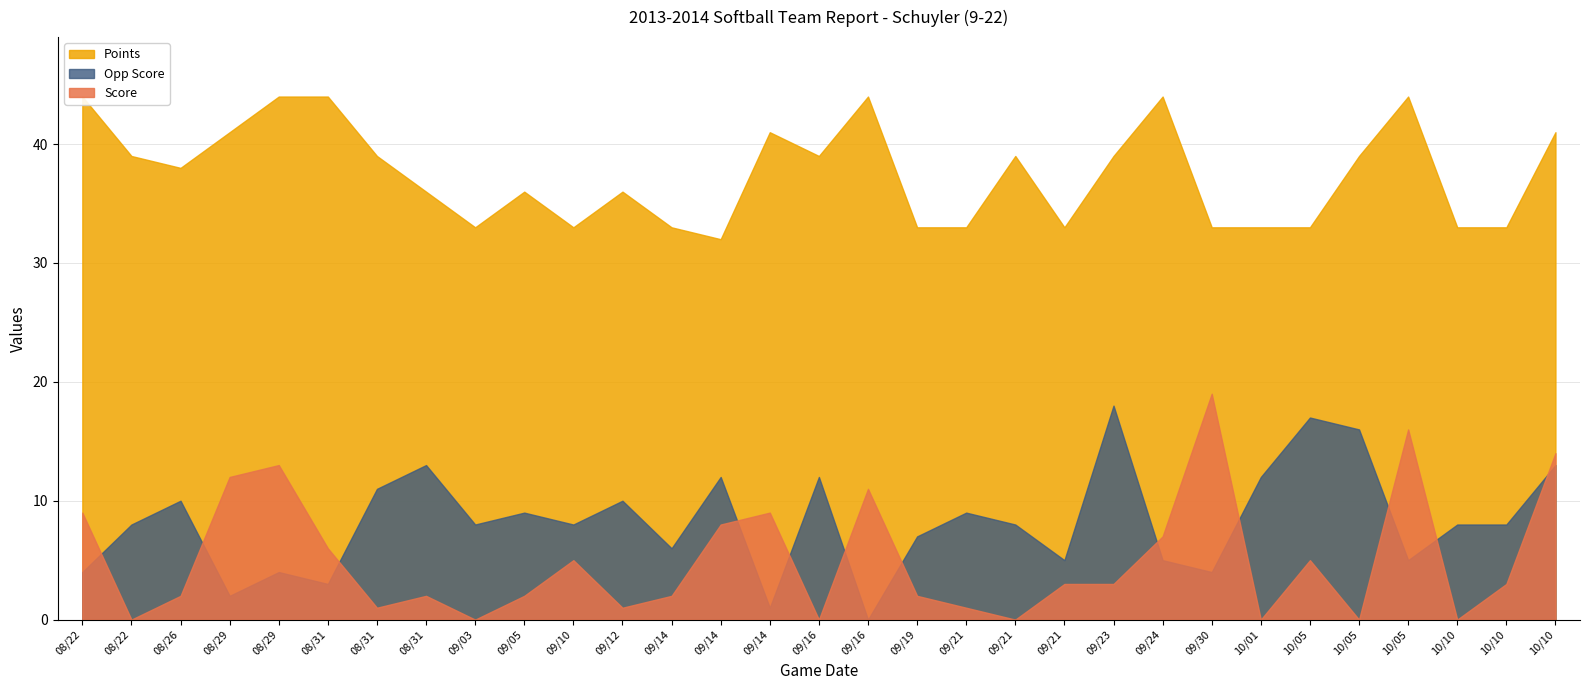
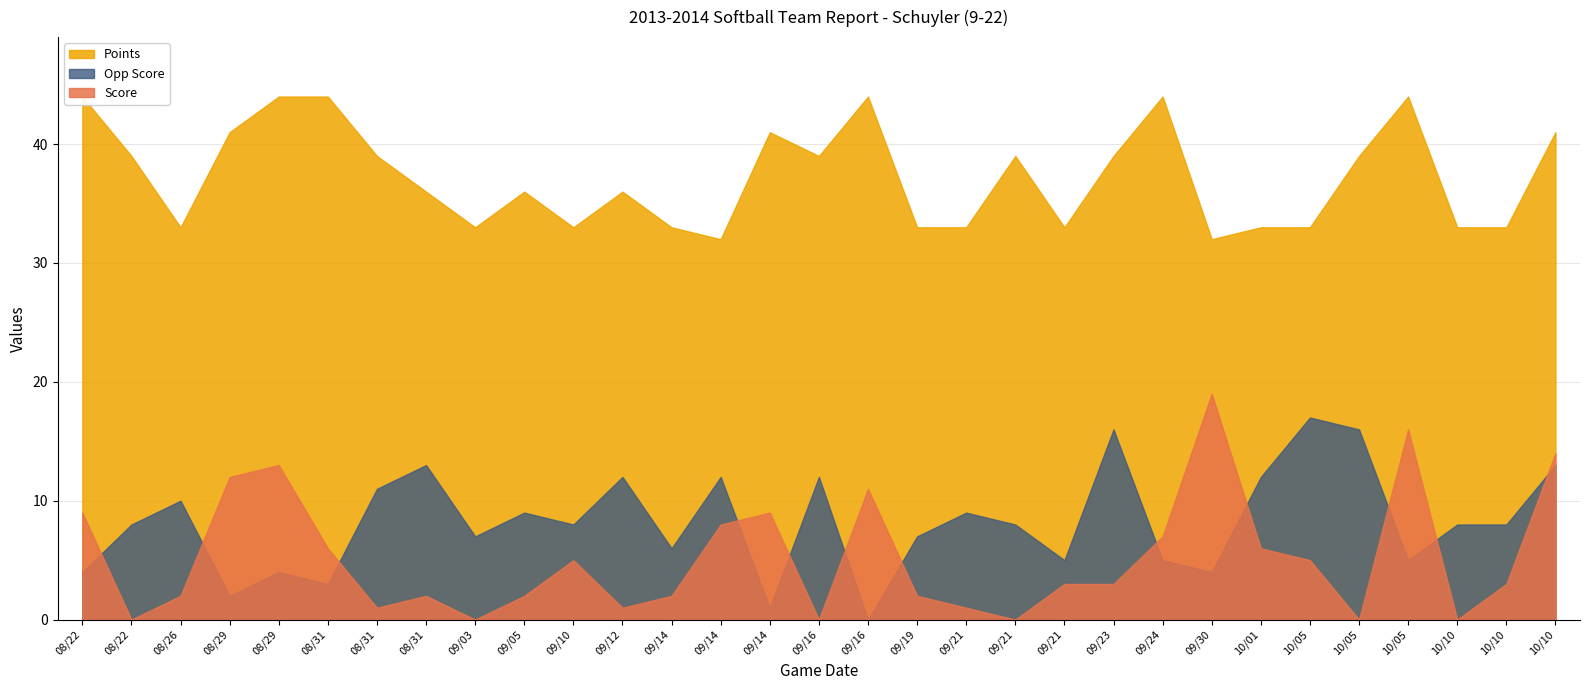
  {
    "Points": {
-     "08/26": 38,
+     "08/26": 33,
      "09/03": 33,
      "09/05": 36,
      "09/10": 33,
      "09/12": 36,
      "09/19": 33,
      "09/23": 39,
      "09/24": 44,
-     "09/30": 33,
+     "09/30": 32,
      "10/01": 33
    },
    "Opp Score": {
      "08/26": 10,
-     "09/03": 8,
+     "09/03": 7,
      "09/05": 9,
      "09/10": 8,
-     "09/12": 10,
+     "09/12": 12,
      "09/19": 7,
-     "09/23": 18,
+     "09/23": 16,
      "09/24": 5,
      "09/30": 4,
      "10/01": 12
    },
    "Score": {
      "08/26": 2,
      "09/03": 0,
      "09/05": 2,
      "09/10": 5,
      "09/12": 1,
      "09/19": 2,
      "09/23": 3,
      "09/24": 7,
      "09/30": 19,
-     "10/01": 0
+     "10/01": 6
    }
  }
